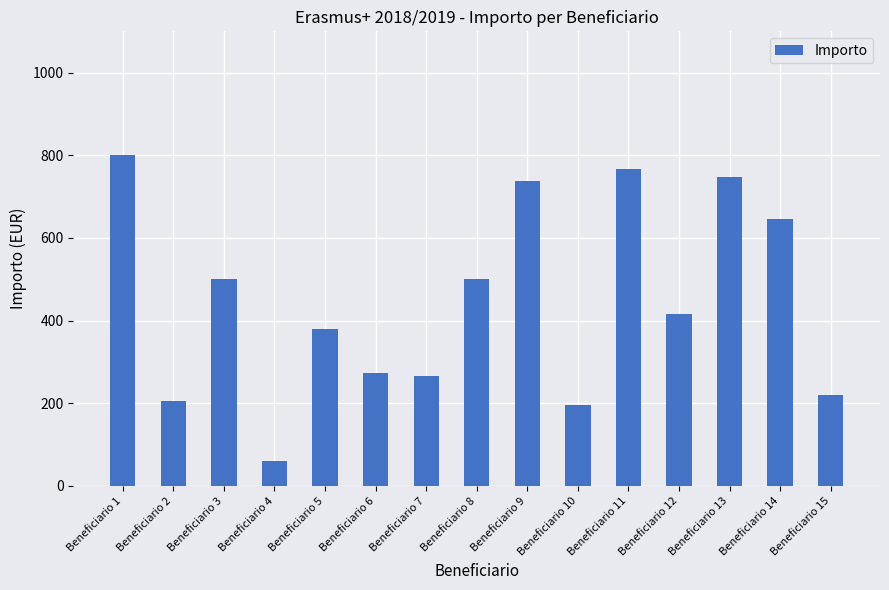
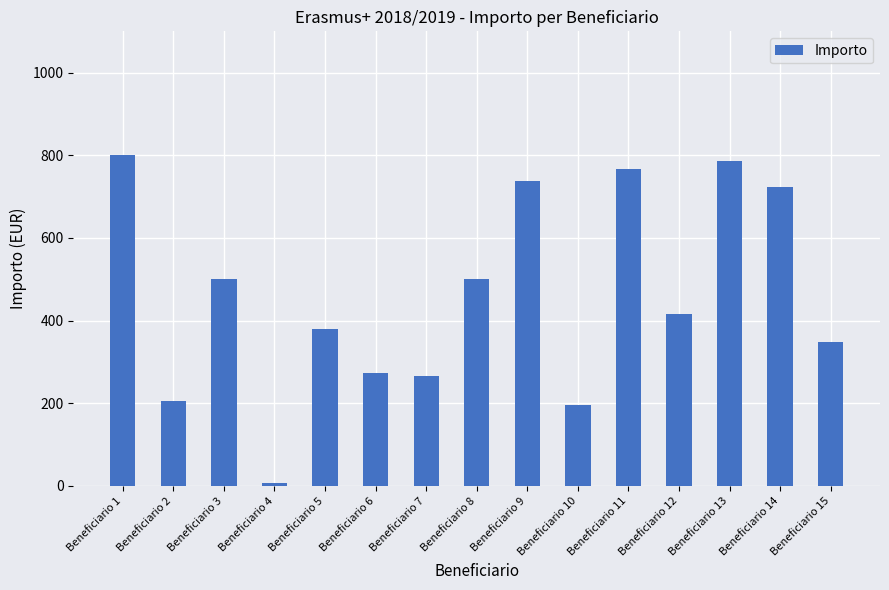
  {
    "Beneficiario 1": 800,
    "Beneficiario 2": 210,
    "Beneficiario 3": 500,
-   "Beneficiario 4": 60,
+   "Beneficiario 4": 10,
    "Beneficiario 5": 380,
    "Beneficiario 6": 270,
    "Beneficiario 7": 270,
    "Beneficiario 8": 500,
    "Beneficiario 9": 740,
    "Beneficiario 10": 200,
    "Beneficiario 11": 770,
    "Beneficiario 12": 420,
-   "Beneficiario 13": 750,
-   "Beneficiario 14": 650,
-   "Beneficiario 15": 220
+   "Beneficiario 13": 790,
+   "Beneficiario 14": 720,
+   "Beneficiario 15": 350
  }
